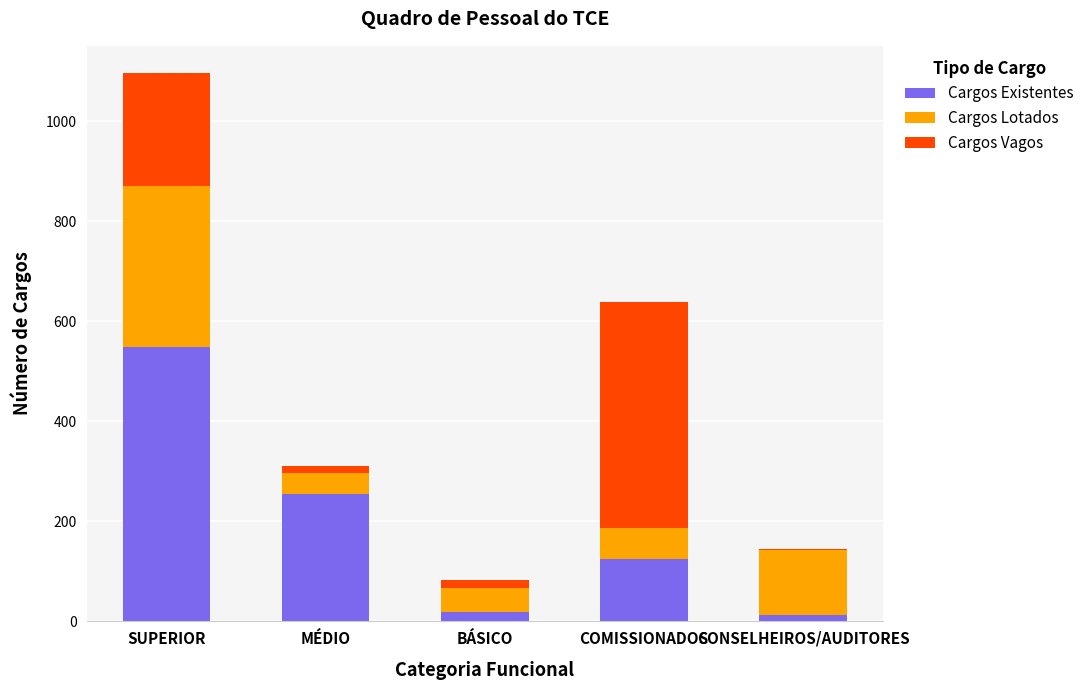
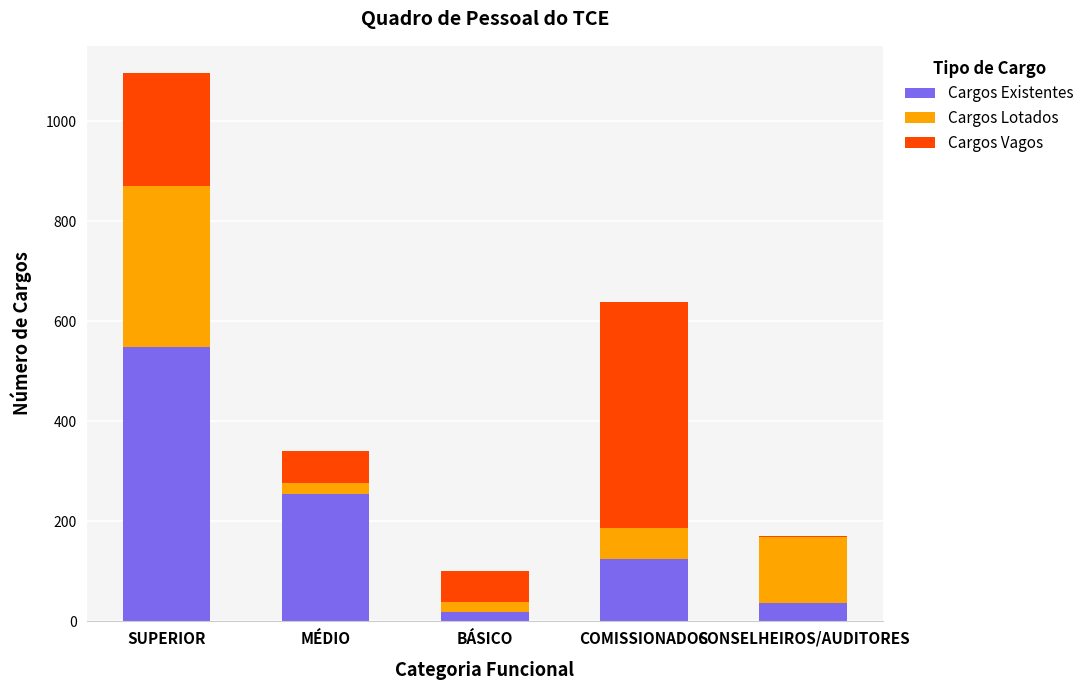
  {
    "Cargos Existentes": {
      "SUPERIOR": 550,
      "MÉDIO": 250,
      "BÁSICO": 20,
      "COMISSIONADOS": 130,
-     "CONSELHEIROS/AUDITORES": 10
+     "CONSELHEIROS/AUDITORES": 40
    },
    "Cargos Lotados": {
      "SUPERIOR": 320,
-     "MÉDIO": 40,
-     "BÁSICO": 50,
+     "MÉDIO": 20,
+     "BÁSICO": 20,
      "COMISSIONADOS": 60,
      "CONSELHEIROS/AUDITORES": 130
    },
    "Cargos Vagos": {
      "SUPERIOR": 230,
-     "MÉDIO": 20,
-     "BÁSICO": 20,
+     "MÉDIO": 60,
+     "BÁSICO": 60,
      "COMISSIONADOS": 450
    }
  }
